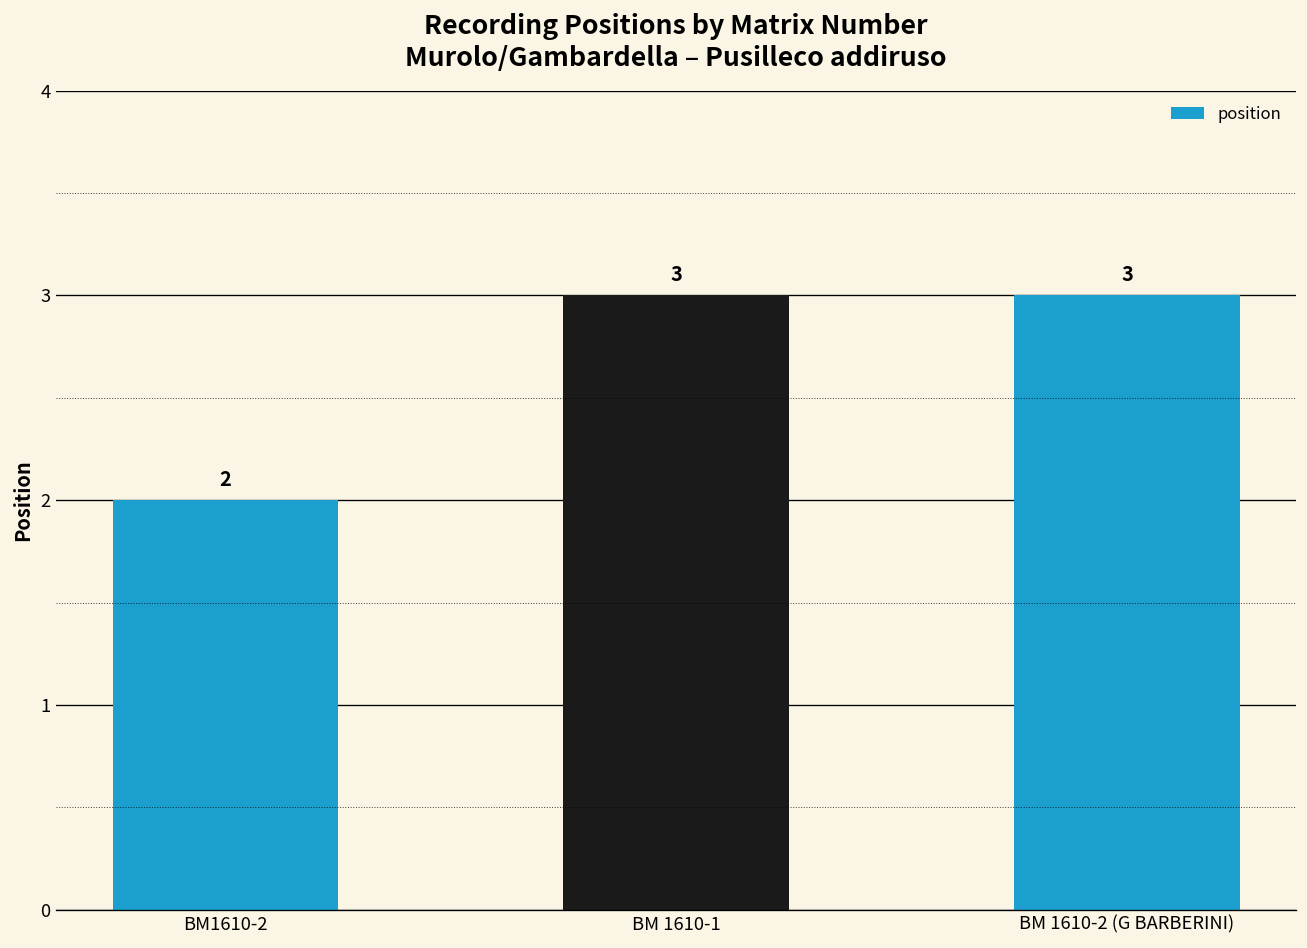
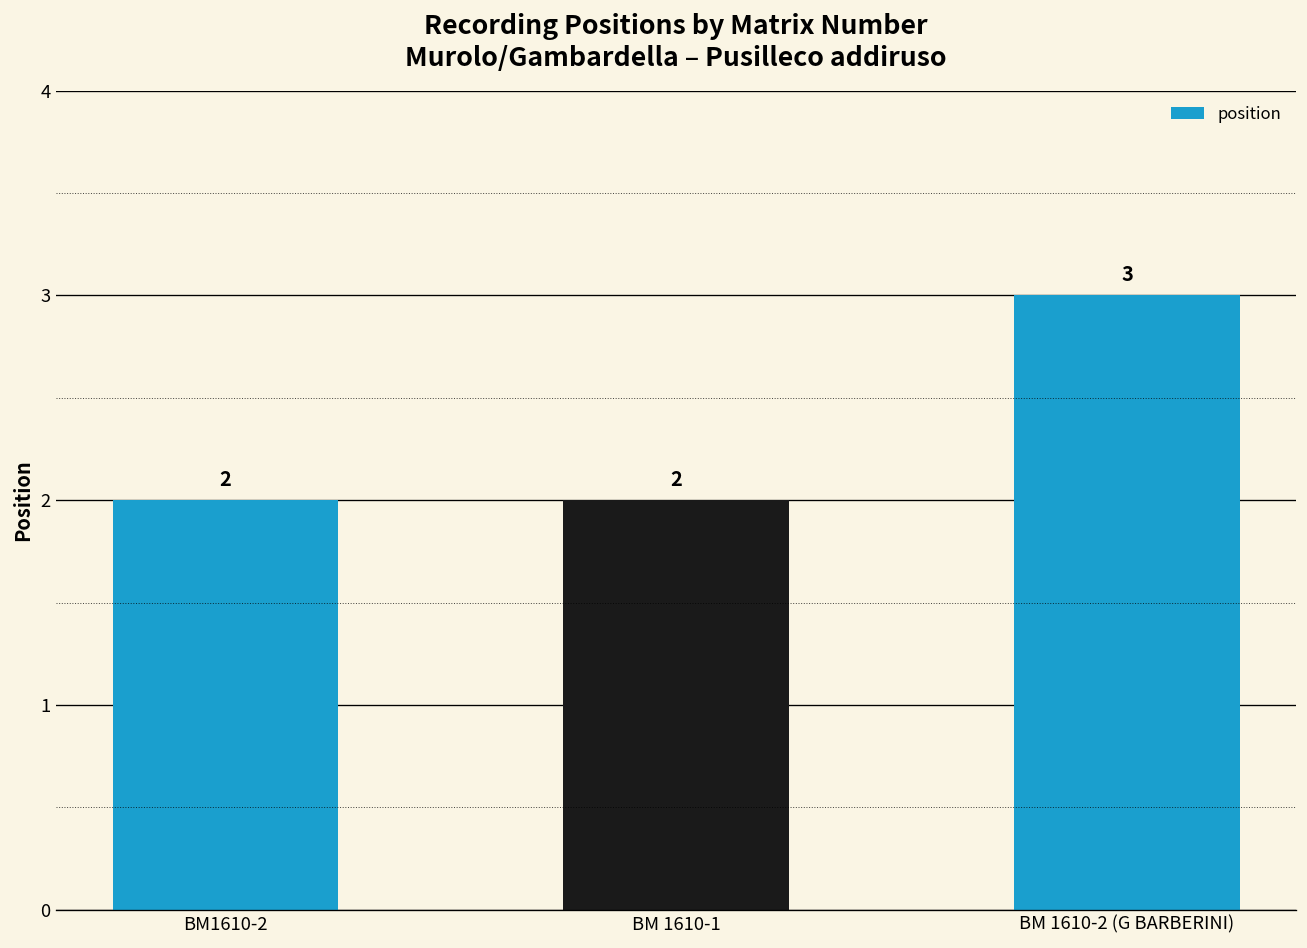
  {
    "BM1610-2": 2,
-   "BM 1610-1": 3,
+   "BM 1610-1": 2,
    "BM 1610-2 (G BARBERINI)": 3
  }
